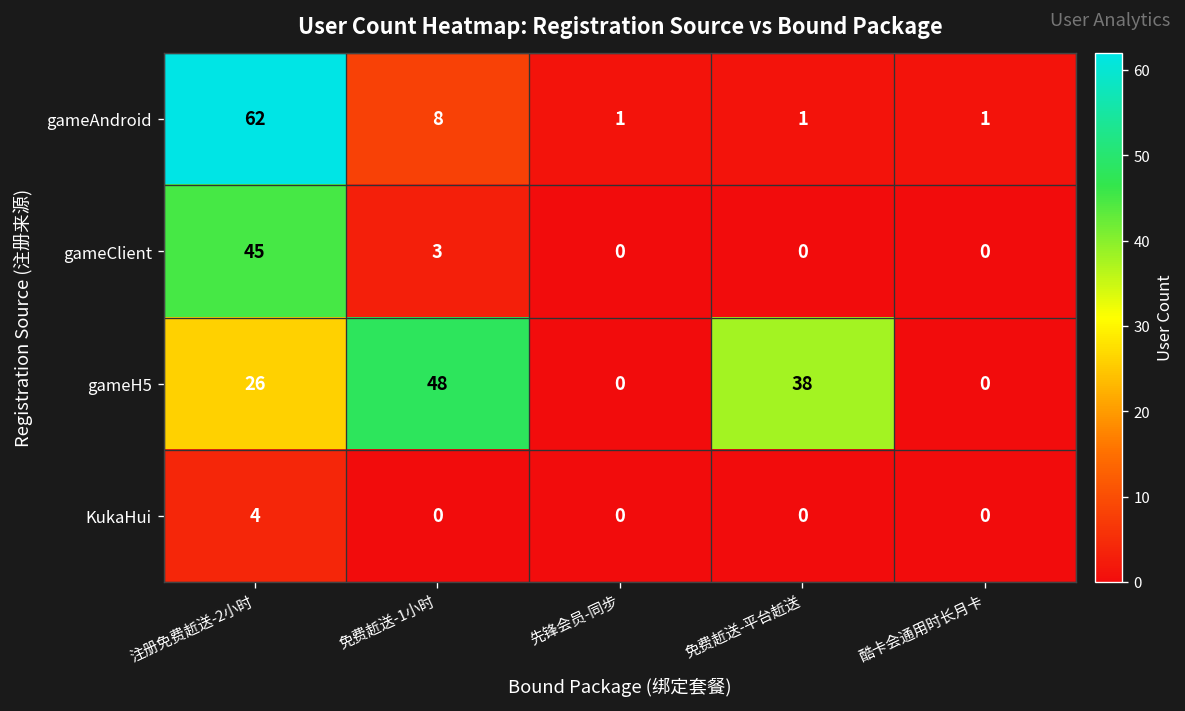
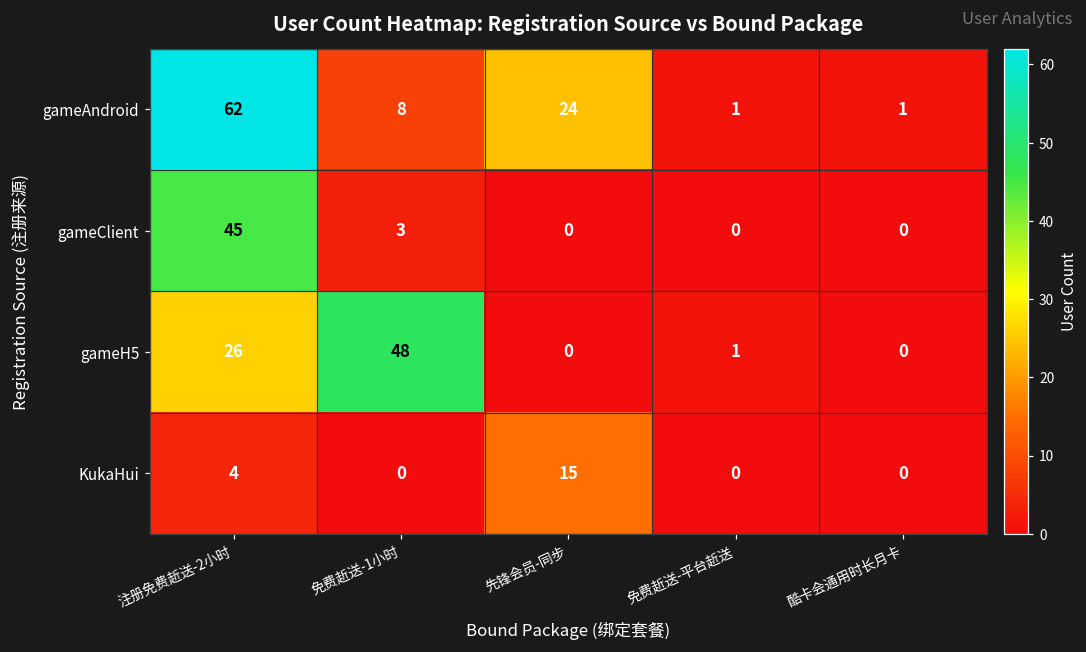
  {
    "gameAndroid": {
      "注册免费赾送-2小时": 62,
      "免费赾送-1小时": 8,
-     "先锋会员-同步": 1,
+     "先锋会员-同步": 24,
      "免费赾送-平台赾送": 1,
      "酷卡会通用时长月卡": 1
    },
    "gameClient": {
      "注册免费赾送-2小时": 45,
      "免费赾送-1小时": 3,
      "先锋会员-同步": 0,
      "免费赾送-平台赾送": 0,
      "酷卡会通用时长月卡": 0
    },
    "gameH5": {
      "注册免费赾送-2小时": 26,
      "免费赾送-1小时": 48,
      "先锋会员-同步": 0,
-     "免费赾送-平台赾送": 38,
+     "免费赾送-平台赾送": 1,
      "酷卡会通用时长月卡": 0
    },
    "KukaHui": {
      "注册免费赾送-2小时": 4,
      "免费赾送-1小时": 0,
-     "先锋会员-同步": 0,
+     "先锋会员-同步": 15,
      "免费赾送-平台赾送": 0,
      "酷卡会通用时长月卡": 0
    }
  }
